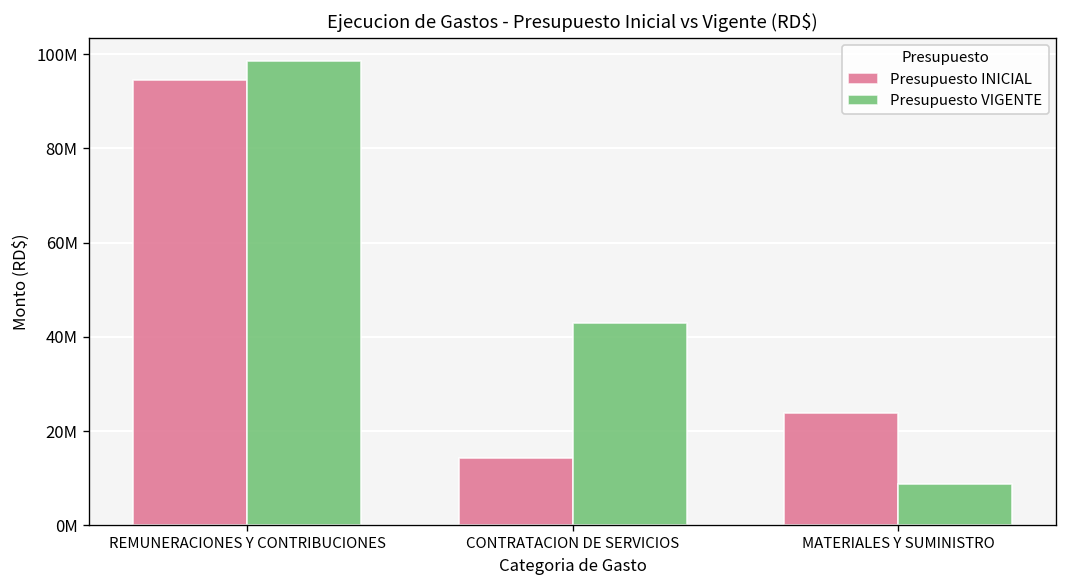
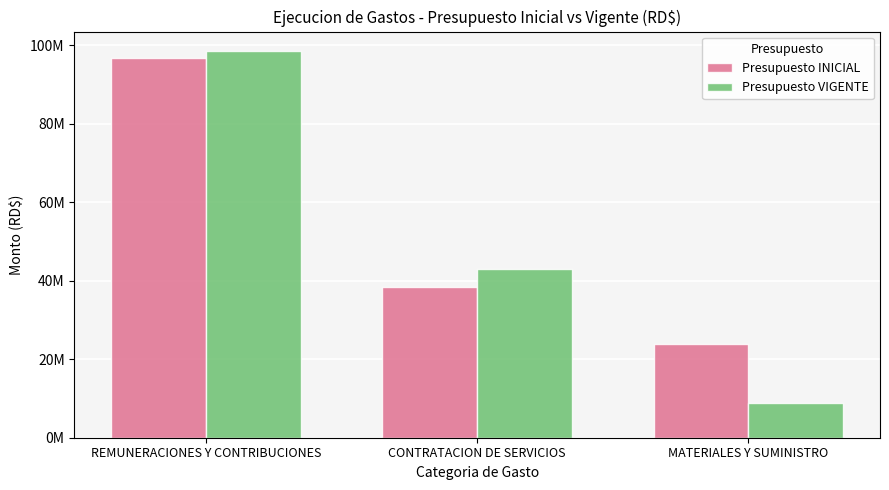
  {
    "Presupuesto INICIAL": {
-     "REMUNERACIONES Y CONTRIBUCIONES": 95000000,
-     "CONTRATACION DE SERVICIOS": 14000000,
+     "REMUNERACIONES Y CONTRIBUCIONES": 97000000,
+     "CONTRATACION DE SERVICIOS": 38000000,
      "MATERIALES Y SUMINISTRO": 24000000
    },
    "Presupuesto VIGENTE": {
      "REMUNERACIONES Y CONTRIBUCIONES": 99000000,
      "CONTRATACION DE SERVICIOS": 43000000,
      "MATERIALES Y SUMINISTRO": 9000000
    }
  }
